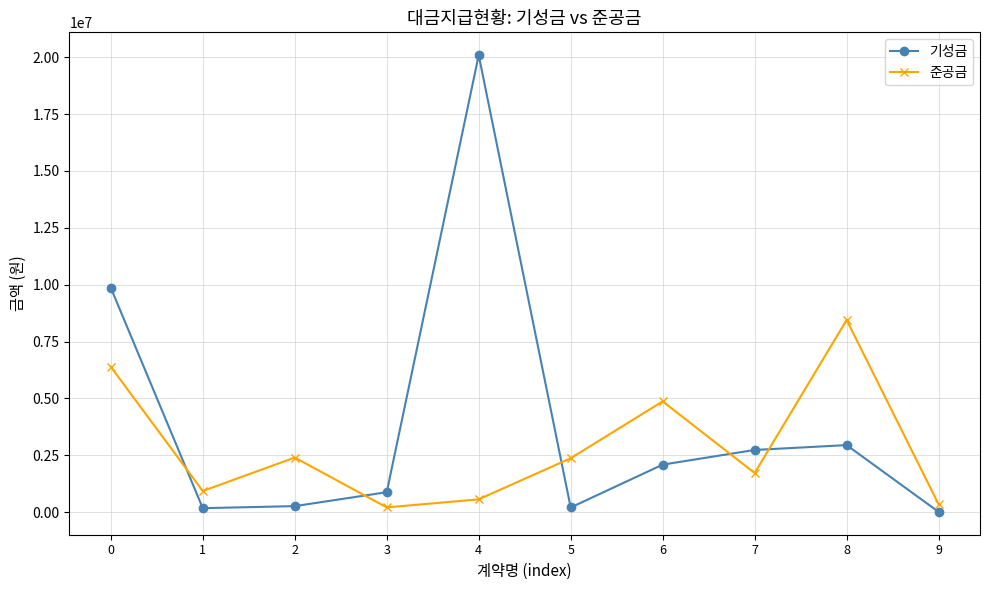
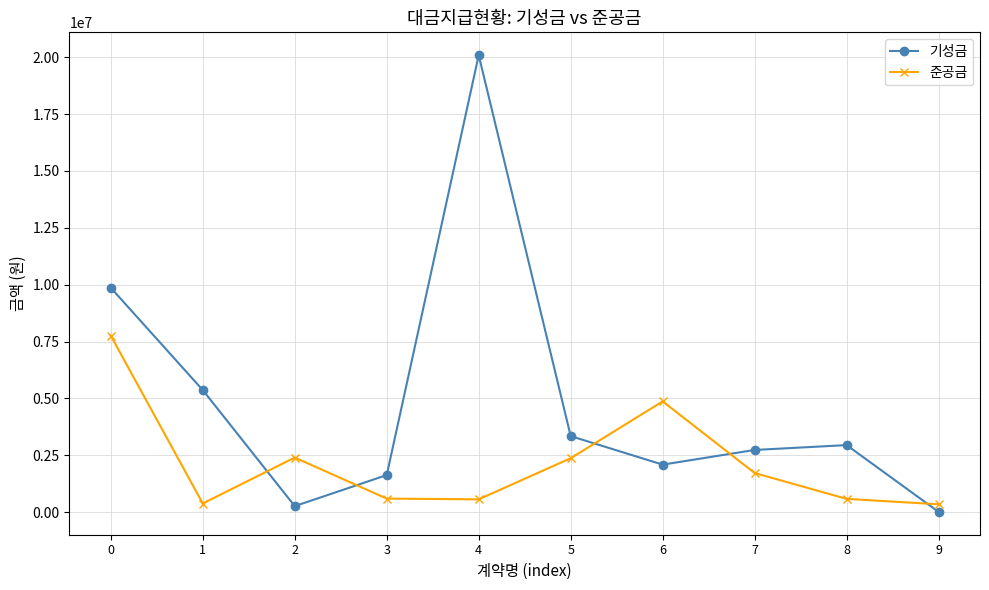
  {
    "기성금": {
      "0": 9900000,
-     "1": 200000,
+     "1": 5400000,
      "2": 300000,
-     "3": 900000,
+     "3": 1600000,
      "4": 20100000,
-     "5": 200000,
+     "5": 3300000,
      "6": 2100000,
      "7": 2700000,
      "8": 3000000,
      "9": 0
    },
    "준공금": {
-     "0": 6400000,
-     "1": 900000,
+     "0": 7800000,
+     "1": 400000,
      "2": 2400000,
-     "3": 200000,
+     "3": 600000,
      "4": 600000,
      "5": 2400000,
      "6": 4900000,
      "7": 1700000,
-     "8": 8400000,
+     "8": 600000,
      "9": 400000
    }
  }
